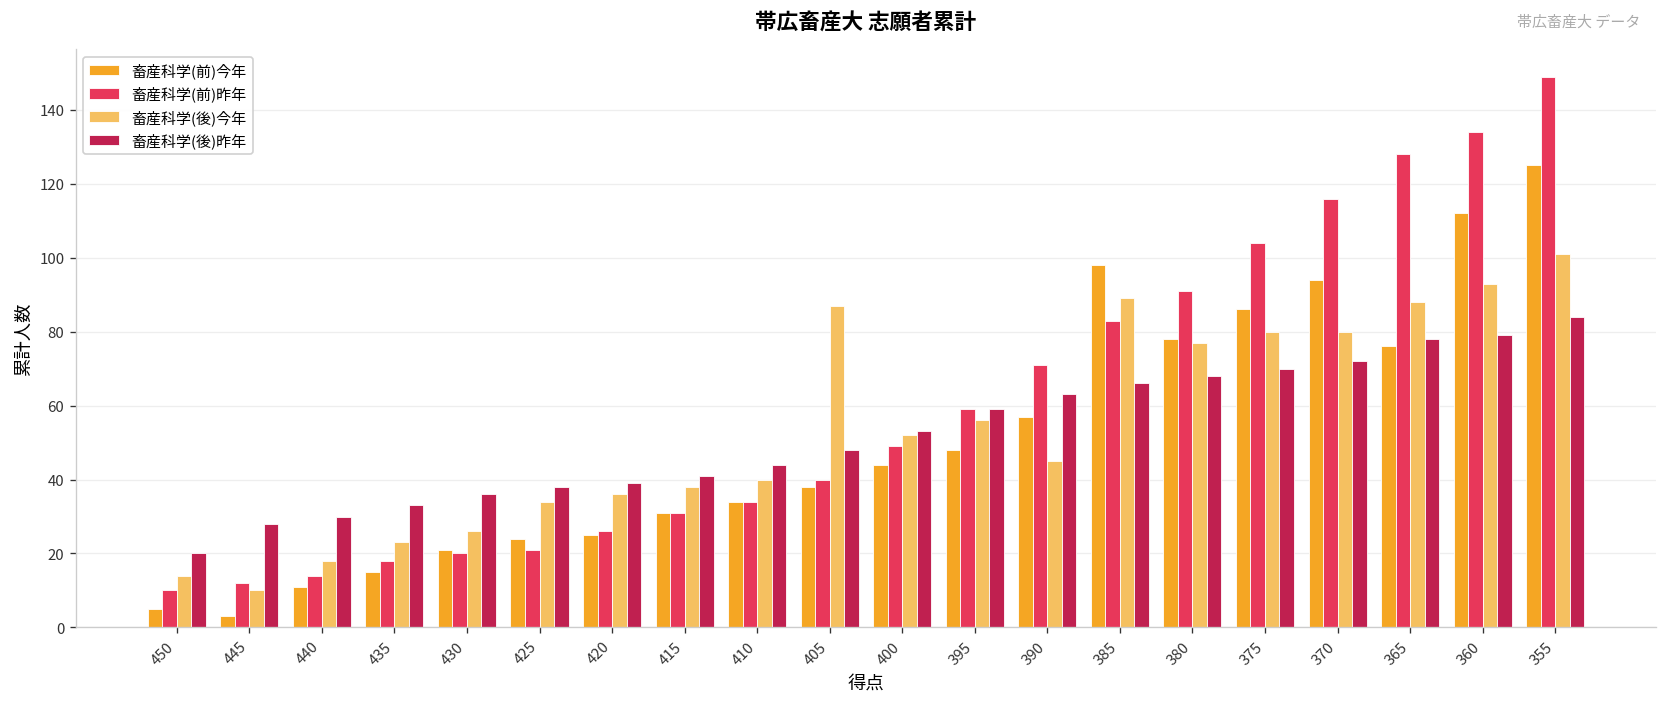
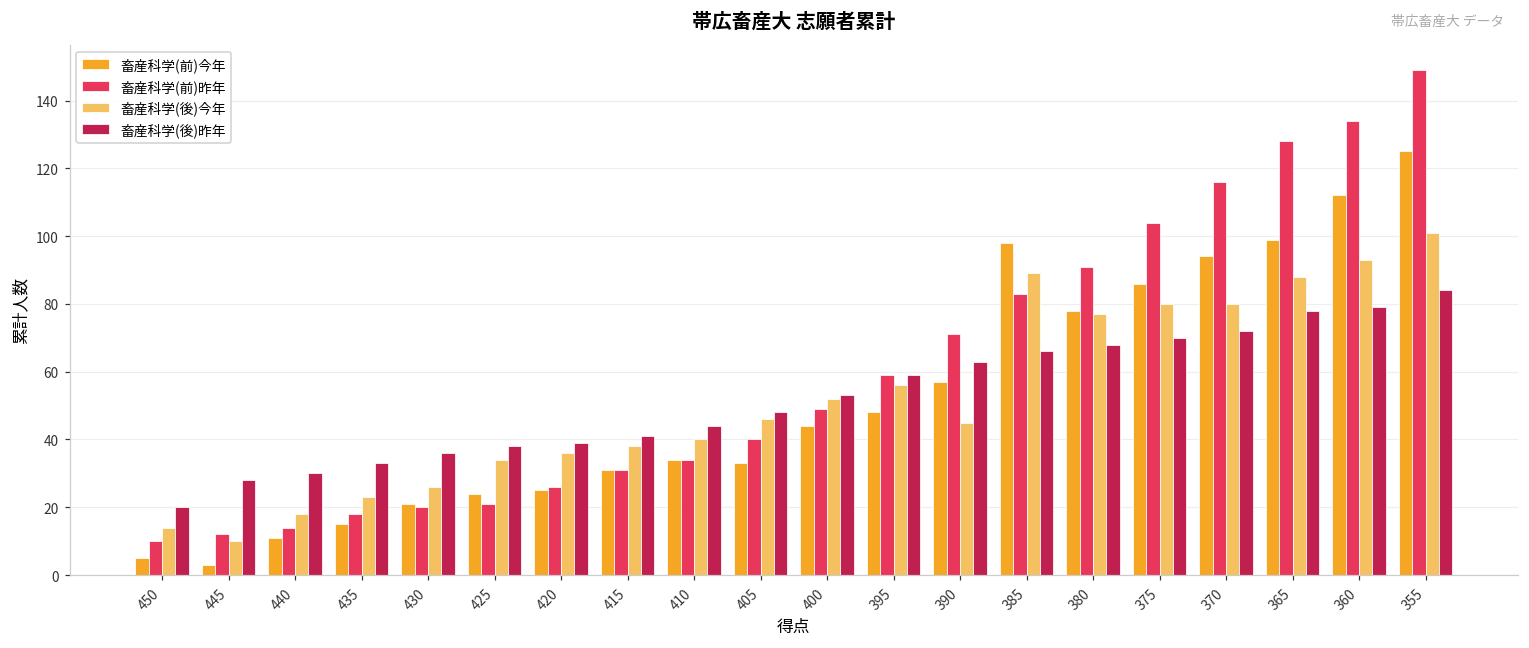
  {
    "畜産科学(前)今年": {
      "450": 5,
      "445": 3,
      "440": 11,
      "435": 15,
      "430": 21,
      "425": 24,
      "420": 25,
      "415": 31,
      "410": 34,
-     "405": 38,
+     "405": 33,
      "400": 44,
      "395": 48,
      "390": 57,
      "385": 98,
      "380": 78,
      "375": 86,
      "370": 94,
-     "365": 76,
+     "365": 99,
      "360": 112,
      "355": 125
    },
    "畜産科学(後)今年": {
      "450": 14,
      "445": 10,
      "440": 18,
      "435": 23,
      "430": 26,
      "425": 34,
      "420": 36,
      "415": 38,
      "410": 40,
-     "405": 87,
+     "405": 46,
      "400": 52,
      "395": 56,
      "390": 45,
      "385": 89,
      "380": 77,
      "375": 80,
      "370": 80,
      "365": 88,
      "360": 93,
      "355": 101
    }
  }
